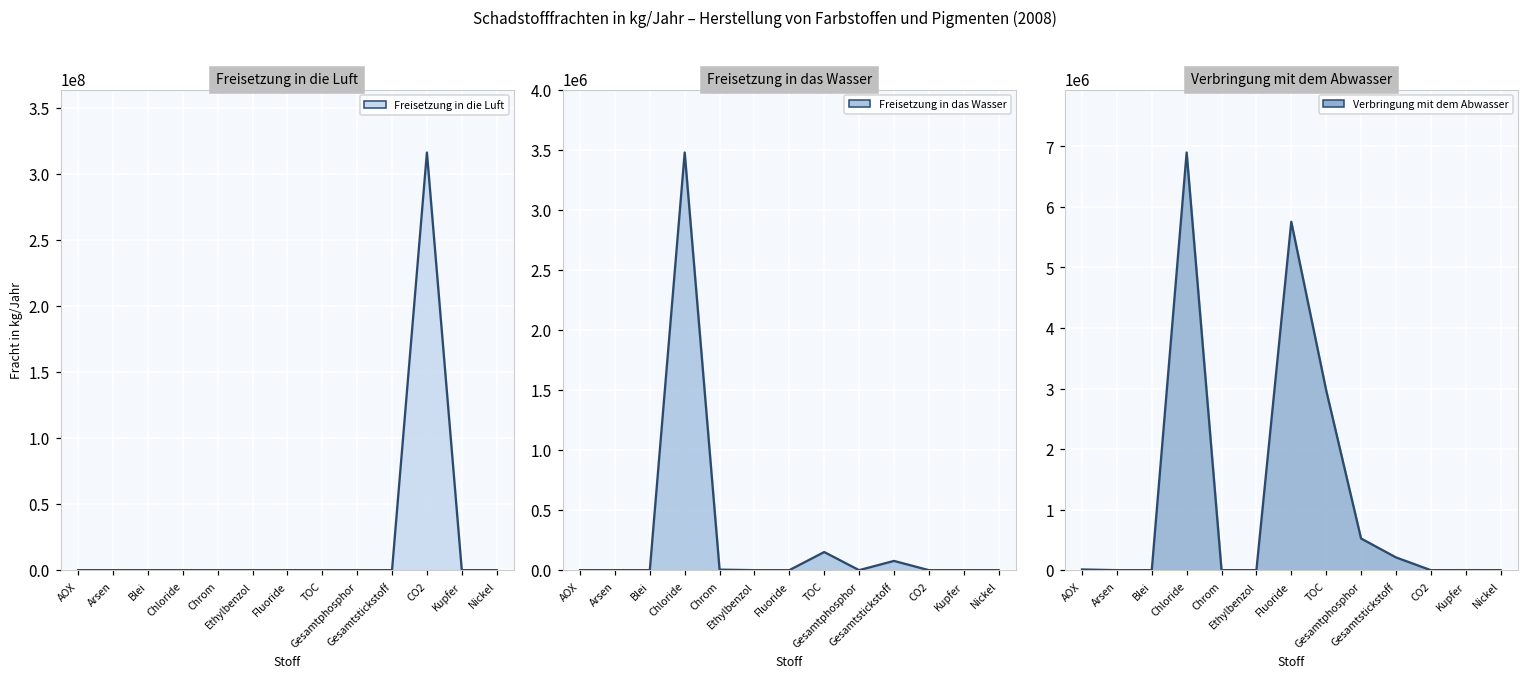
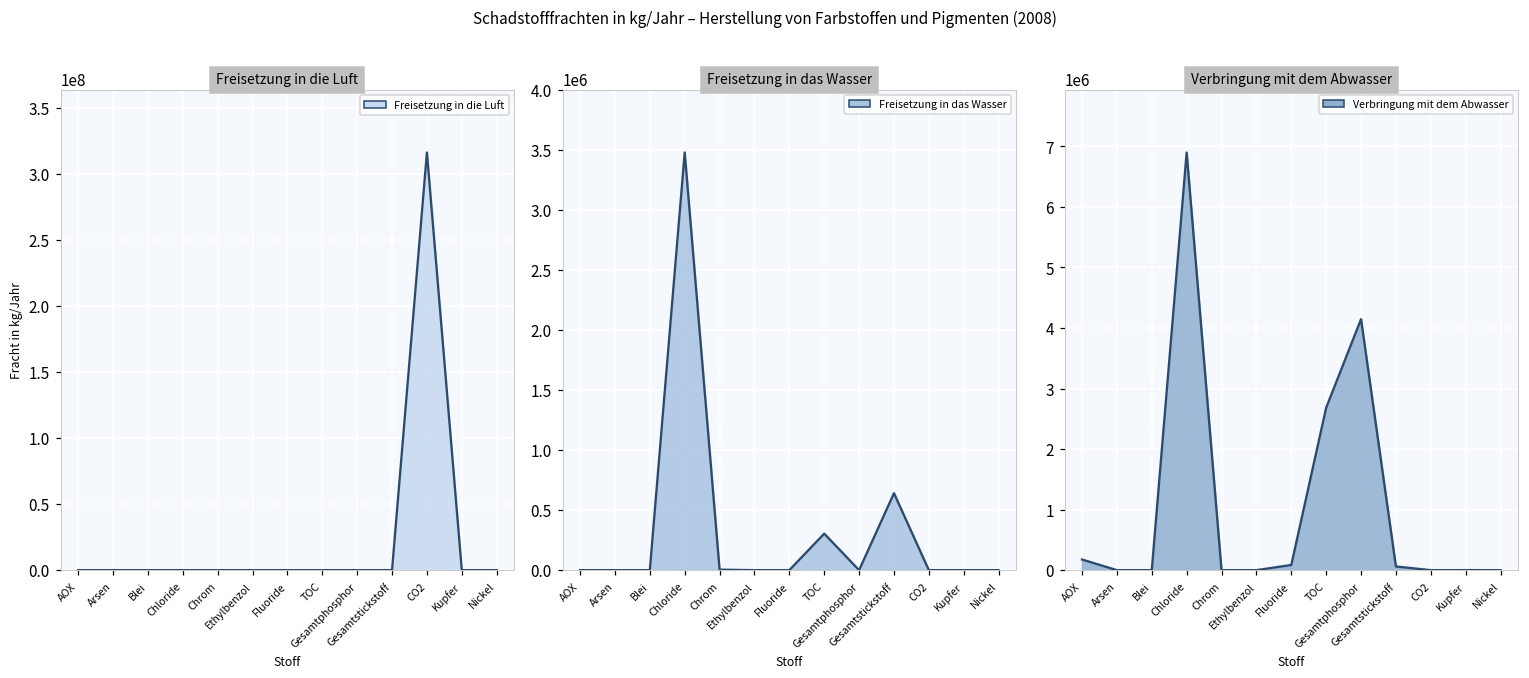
  {
    "Freisetzung in die Luft": {
      "AOX": 0,
      "Arsen": 0,
      "Blei": 0,
      "Chloride": 0,
      "Chrom": 0,
      "Ethylbenzol": 0,
      "Fluoride": 0,
      "TOC": 0,
      "Gesamtphosphor": 0,
      "Gesamtstickstoff": 0,
      "CO2": 316000000,
      "Kupfer": 0,
      "Nickel": 0
    },
    "Freisetzung in das Wasser": {
      "AOX": 0,
      "Arsen": 0,
      "Blei": 0,
      "Chloride": 3480000,
      "Chrom": 0,
      "Ethylbenzol": 0,
      "Fluoride": 0,
-     "TOC": 150000,
+     "TOC": 300000,
      "Gesamtphosphor": 0,
-     "Gesamtstickstoff": 80000,
+     "Gesamtstickstoff": 640000,
      "CO2": 0,
      "Kupfer": 0,
      "Nickel": 0
    },
    "Verbringung mit dem Abwasser": {
-     "AOX": 0,
+     "AOX": 200000,
      "Arsen": 0,
      "Blei": 0,
      "Chloride": 6900000,
      "Chrom": 0,
      "Ethylbenzol": 0,
-     "Fluoride": 5800000,
-     "TOC": 3000000,
-     "Gesamtphosphor": 500000,
-     "Gesamtstickstoff": 200000,
+     "Fluoride": 100000,
+     "TOC": 2700000,
+     "Gesamtphosphor": 4100000,
+     "Gesamtstickstoff": 100000,
      "CO2": 0,
      "Kupfer": 0,
      "Nickel": 0
    }
  }
